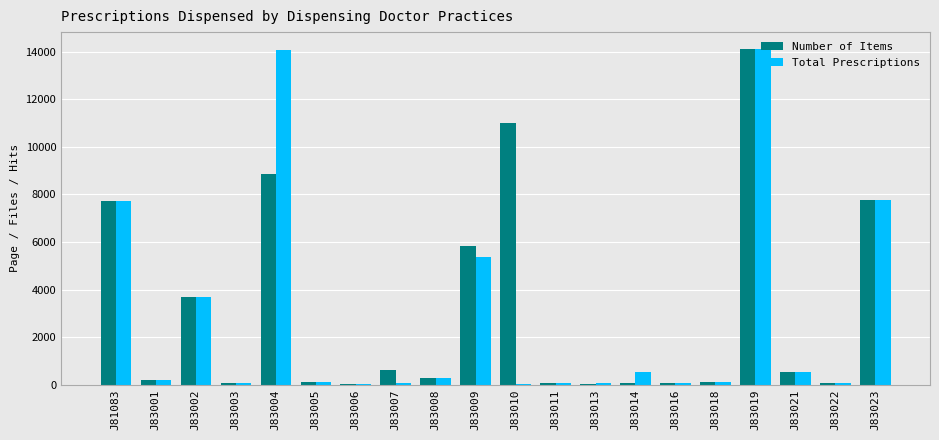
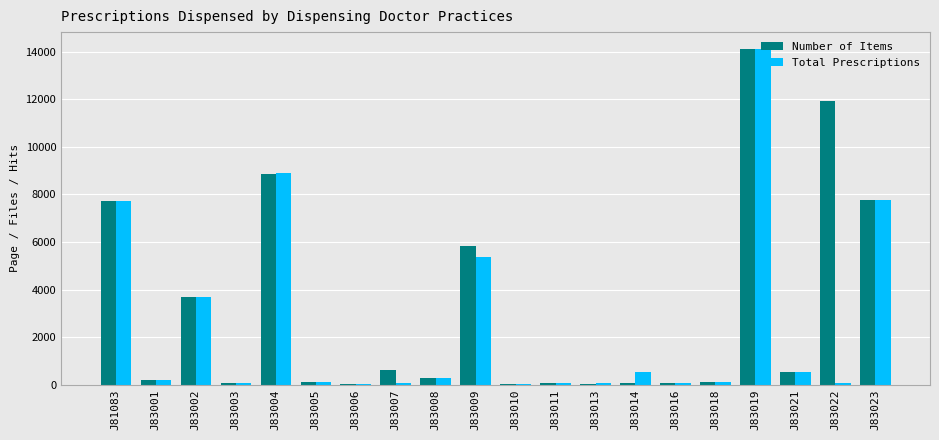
  {
    "Number of Items": {
      "J81083": 7700,
      "J83001": 200,
      "J83002": 3700,
      "J83004": 8900,
      "J83007": 600,
      "J83008": 300,
      "J83009": 5800,
-     "J83010": 11000,
+     "J83010": 0,
      "J83018": 100,
      "J83019": 14100,
      "J83021": 500,
-     "J83022": 100,
+     "J83022": 11900,
      "J83023": 7800
    },
    "Total Prescriptions": {
      "J81083": 7700,
      "J83001": 200,
      "J83002": 3700,
-     "J83004": 14100,
+     "J83004": 8900,
      "J83005": 100,
      "J83008": 300,
      "J83009": 5400,
      "J83014": 500,
      "J83018": 100,
      "J83019": 14100,
      "J83021": 500,
      "J83023": 7800
    }
  }
